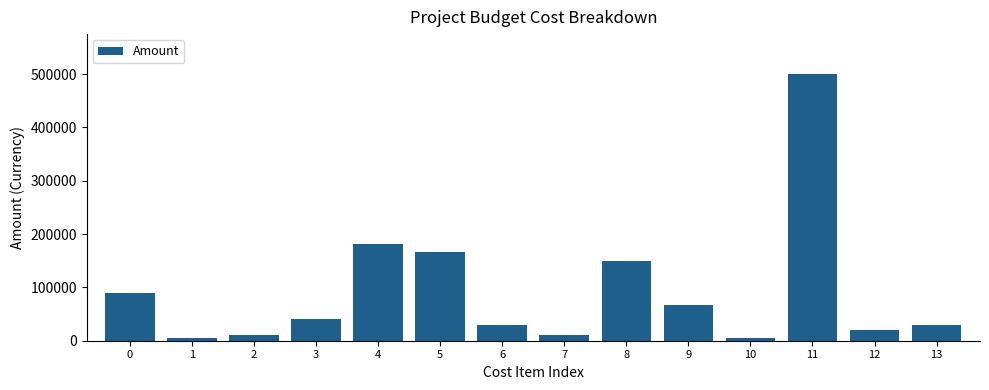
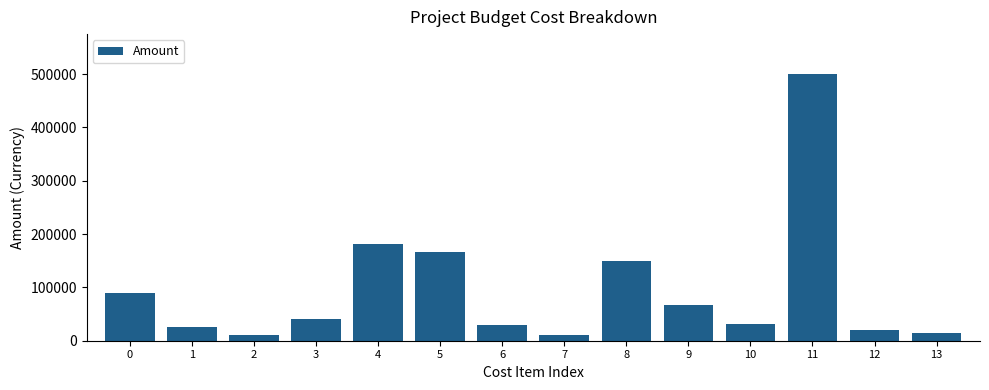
  {
    "0": 90000,
-   "1": 10000,
+   "1": 30000,
    "2": 10000,
    "3": 40000,
    "4": 180000,
    "5": 170000,
    "6": 30000,
    "7": 10000,
    "8": 150000,
    "9": 70000,
-   "10": 10000,
+   "10": 30000,
    "11": 500000,
    "12": 20000,
-   "13": 30000
+   "13": 10000
  }
